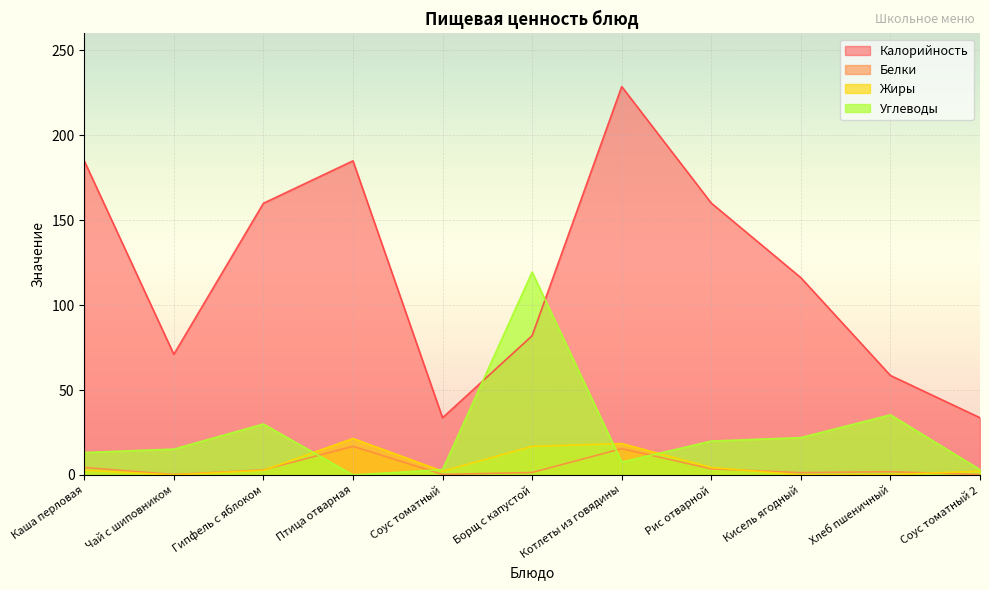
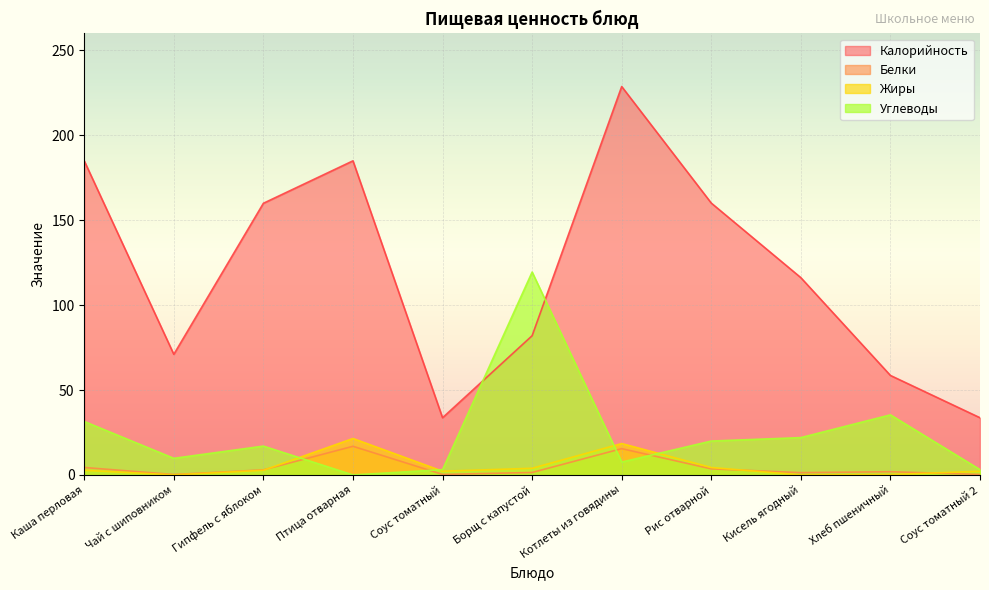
  {
    "Жиры": {
      "Каша перловая": 3,
      "Птица отварная": 21,
-     "Борщ с капустой": 17,
+     "Борщ с капустой": 4,
      "Котлеты из говядины": 18,
      "Хлеб пшеничный": 0
    },
    "Углеводы": {
-     "Каша перловая": 13,
-     "Чай с шиповником": 15,
-     "Гипфель с яблоком": 30,
+     "Каша перловая": 32,
+     "Чай с шиповником": 10,
+     "Гипфель с яблоком": 17,
      "Птица отварная": 0,
      "Борщ с капустой": 120,
      "Котлеты из говядины": 8,
      "Рис отварной": 20,
      "Кисель ягодный": 22,
      "Хлеб пшеничный": 35
    }
  }
